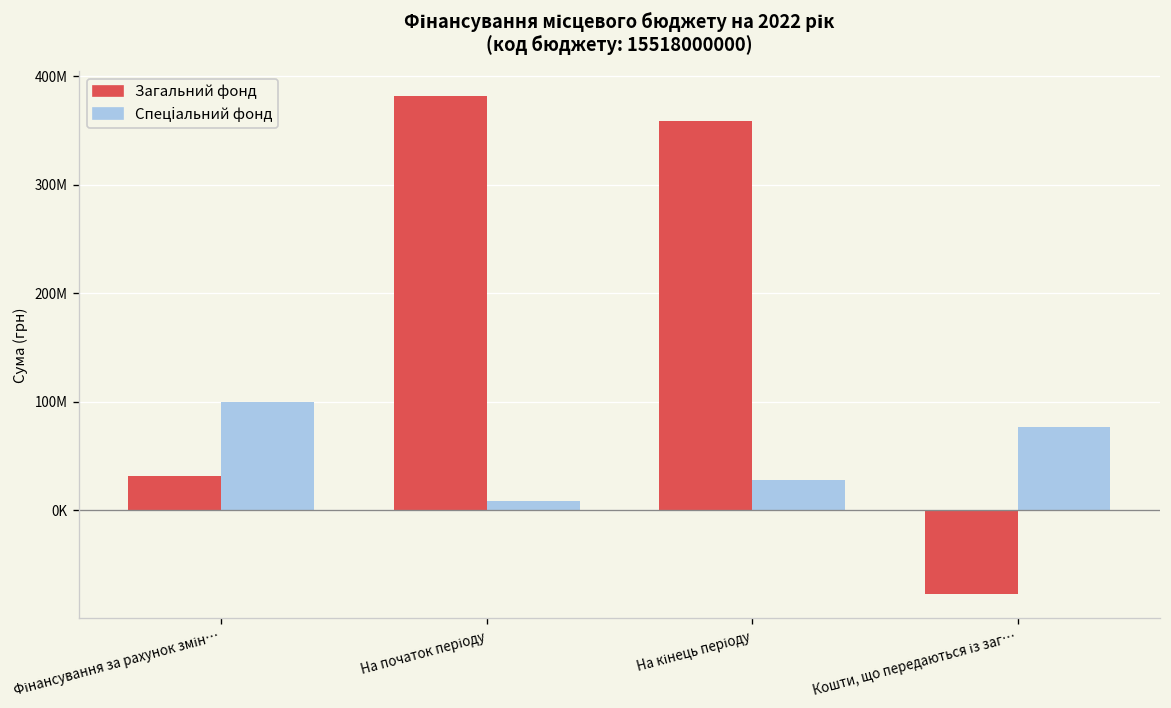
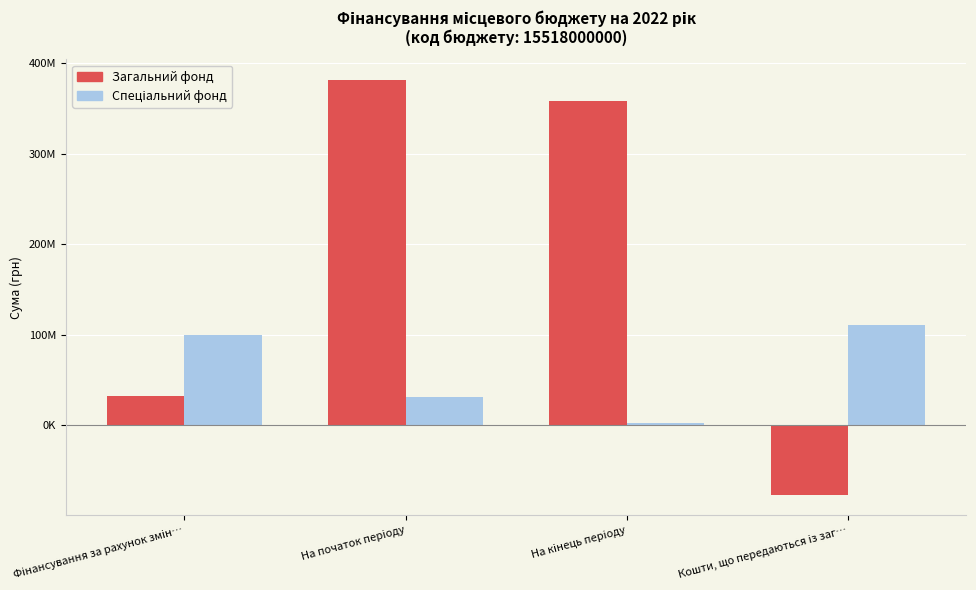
  {
    "Загальний фонд": {
      "Фінансування за рахунок змін…": 30000000,
      "На початок періоду": 380000000,
      "На кінець періоду": 360000000,
      "Кошти, що передаються із заг…": -80000000
    },
    "Спеціальний фонд": {
      "Фінансування за рахунок змін…": 100000000,
-     "На початок періоду": 10000000,
-     "На кінець періоду": 30000000,
-     "Кошти, що передаються із заг…": 80000000
+     "На початок періоду": 30000000,
+     "На кінець періоду": 0,
+     "Кошти, що передаються із заг…": 110000000
    }
  }
